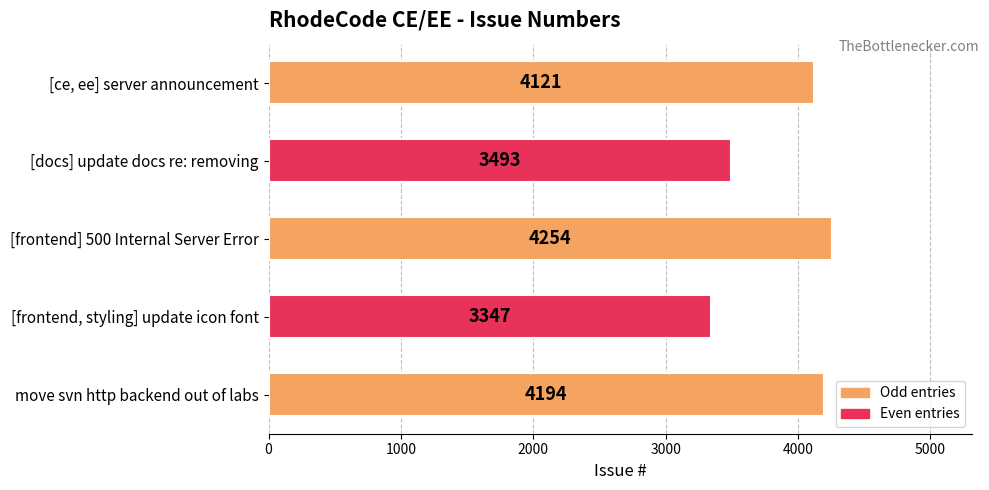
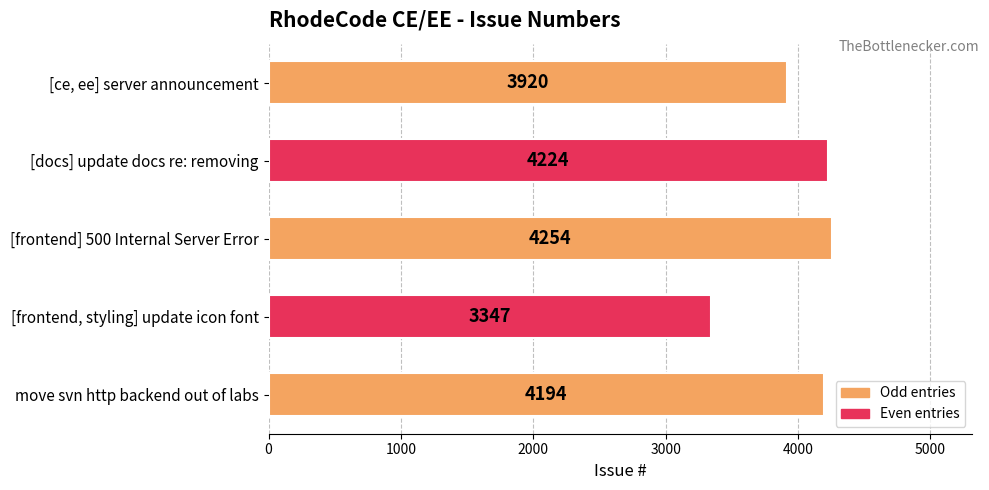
  {
-   "[ce, ee] server announcement": 4121,
-   "[docs] update docs re: removing": 3493,
+   "[ce, ee] server announcement": 3920,
+   "[docs] update docs re: removing": 4224,
    "[frontend] 500 Internal Server Error": 4254,
    "[frontend, styling] update icon font": 3347,
    "move svn http backend out of labs": 4194
  }
